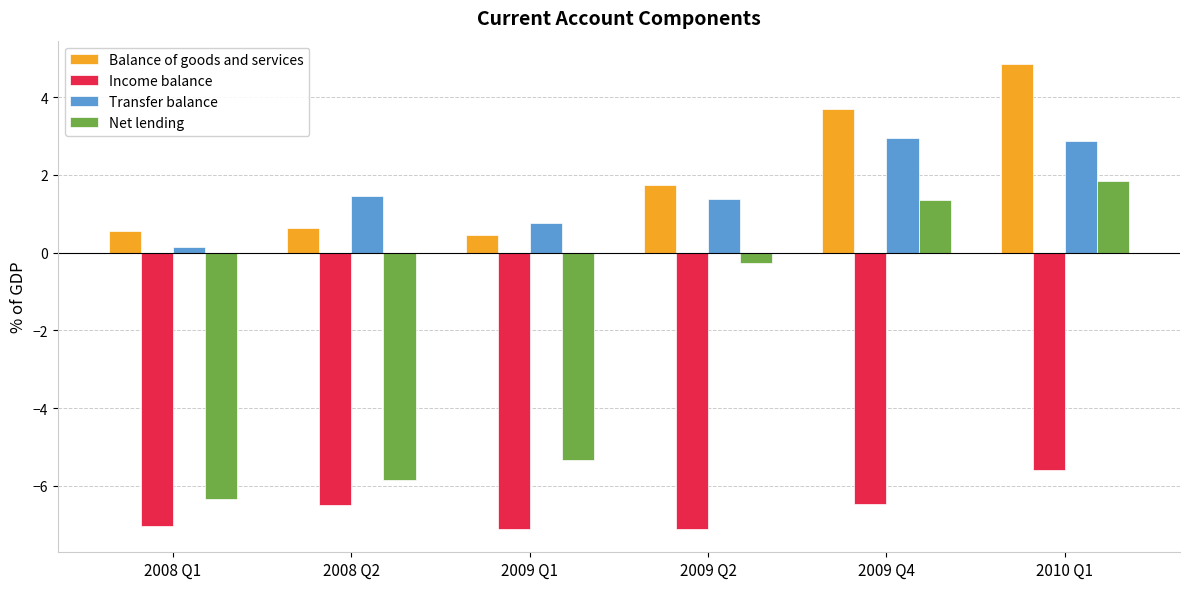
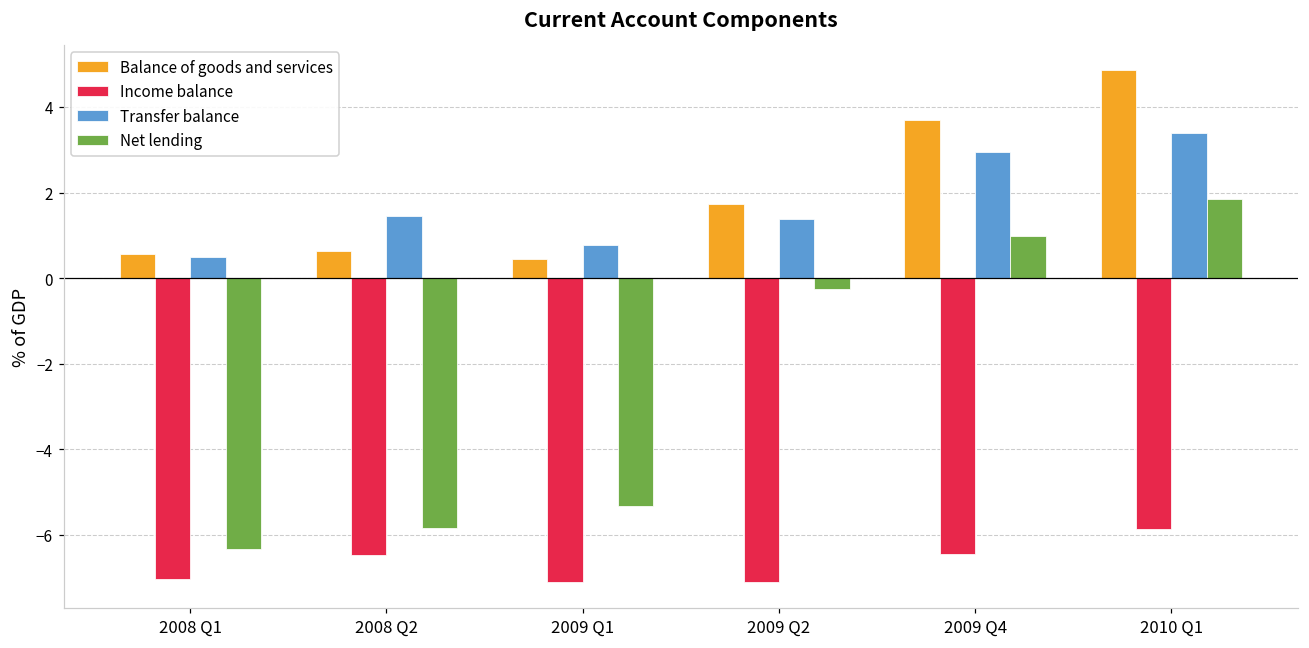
  {
    "Balance of goods and services": {
      "2008 Q1": 0.6,
      "2008 Q2": 0.6,
      "2009 Q1": 0.5,
      "2009 Q2": 1.7,
      "2009 Q4": 3.7,
      "2010 Q1": 4.9
    },
    "Income balance": {
      "2008 Q1": -7.0,
      "2008 Q2": -6.5,
      "2009 Q1": -7.1,
      "2009 Q2": -7.1,
      "2009 Q4": -6.5,
-     "2010 Q1": -5.6
+     "2010 Q1": -5.9
    },
    "Transfer balance": {
-     "2008 Q1": 0.1,
+     "2008 Q1": 0.5,
      "2008 Q2": 1.5,
      "2009 Q1": 0.8,
      "2009 Q2": 1.4,
      "2009 Q4": 2.9,
-     "2010 Q1": 2.9
+     "2010 Q1": 3.4
    },
    "Net lending": {
      "2008 Q1": -6.3,
      "2008 Q2": -5.8,
      "2009 Q1": -5.3,
      "2009 Q2": -0.3,
-     "2009 Q4": 1.3,
+     "2009 Q4": 1.0,
      "2010 Q1": 1.8
    }
  }
